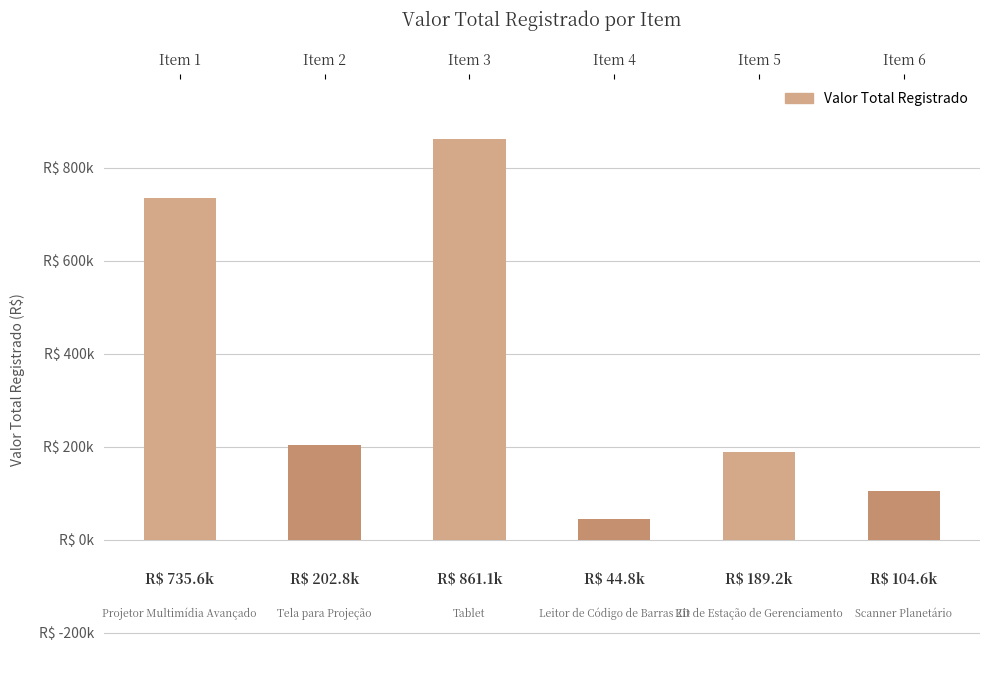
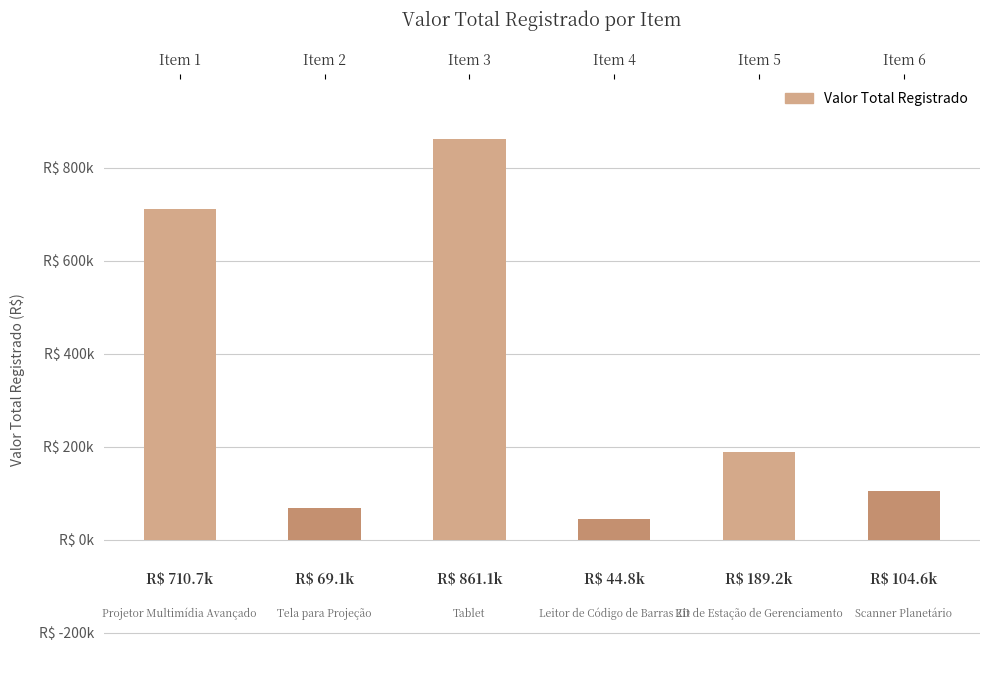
  {
-   "Item 1": "735.6k",
-   "Item 2": "202.8k"
+   "Item 1": "710.7k",
+   "Item 2": "69.1k"
  }
